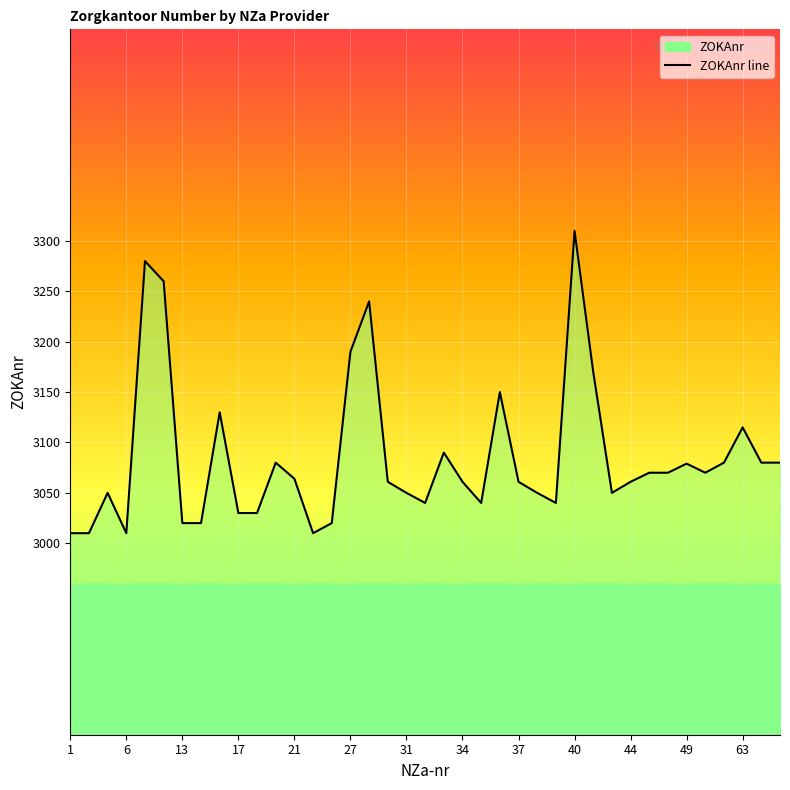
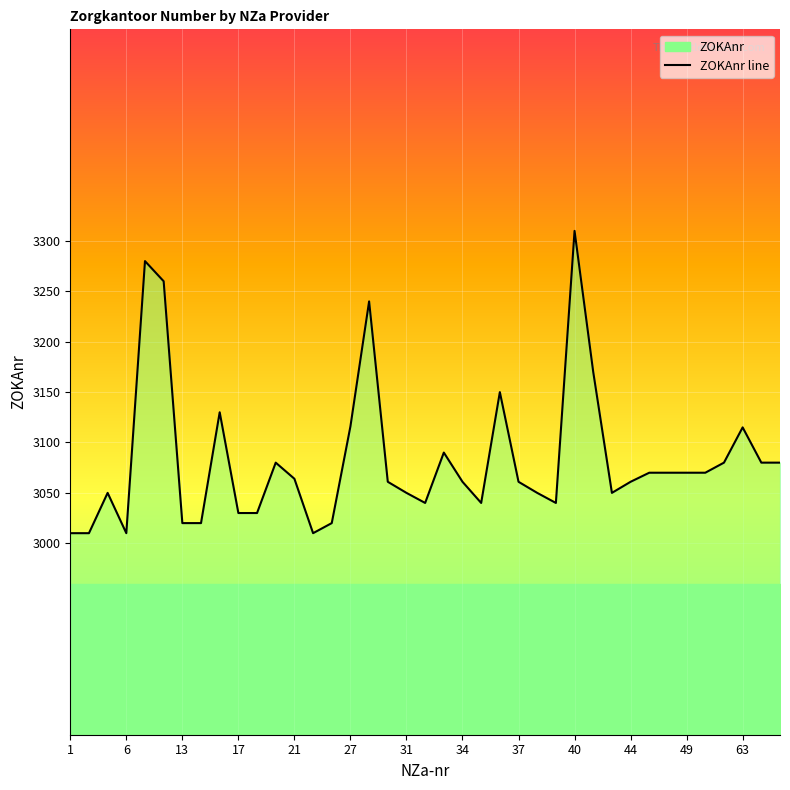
  {
    "ZOKAnr line": {
      "6": 3010,
      "21": 3064,
-     "27": 3190,
+     "27": 3116,
      "40": 3310,
      "44": 3061,
-     "49": 3079,
+     "49": 3070,
      "63": 3115
    },
    "ZOKAnr": {
      "6": 2960,
      "21": 2960,
      "27": 2960,
      "40": 2960,
      "44": 2960,
      "49": 2960,
      "63": 2960
    }
  }
